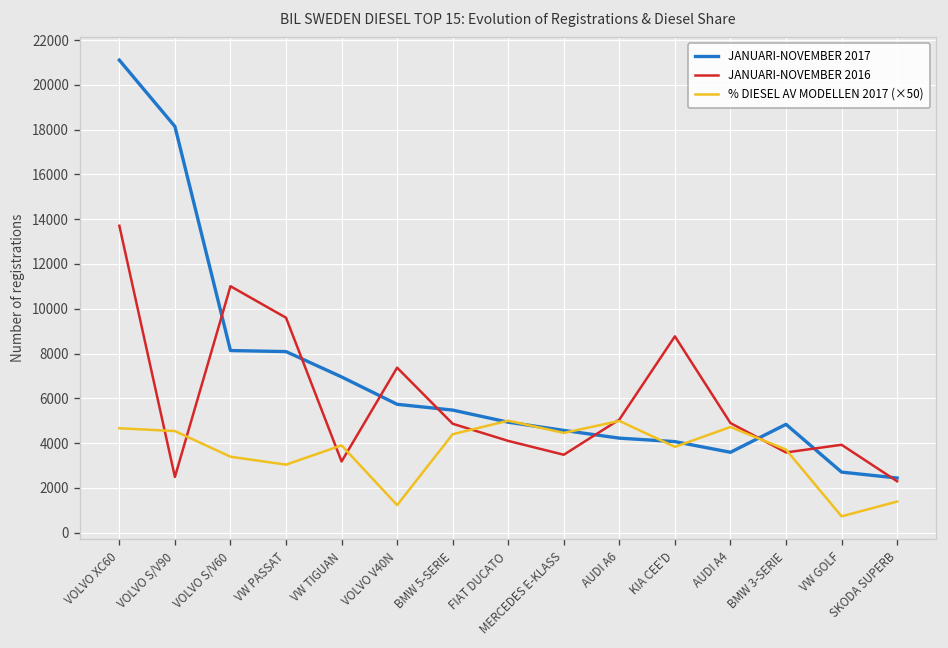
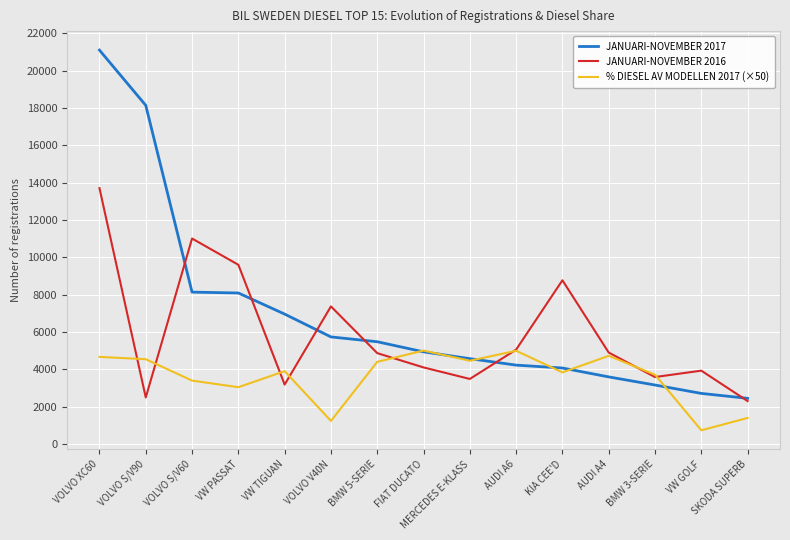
  {
    "JANUARI-NOVEMBER 2017": {
      "VOLVO XC60": 21100,
      "VOLVO S/V90": 18100,
      "VOLVO S/V60": 8100,
      "VW PASSAT": 8100,
      "VW TIGUAN": 7000,
      "VOLVO V40N": 5700,
      "BMW 5-SERIE": 5500,
      "AUDI A6": 4200,
      "KIA CEE'D": 4100,
      "AUDI A4": 3600,
-     "BMW 3-SERIE": 4800,
+     "BMW 3-SERIE": 3200,
      "VW GOLF": 2700,
      "SKODA SUPERB": 2400
    },
    "JANUARI-NOVEMBER 2016": {
      "VOLVO XC60": 13700,
      "VOLVO S/V90": 2500,
      "VOLVO S/V60": 11000,
      "VW PASSAT": 9600,
      "VW TIGUAN": 3200,
      "VOLVO V40N": 7400,
      "BMW 5-SERIE": 4900,
      "FIAT DUCATO": 4100,
      "MERCEDES E-KLASS": 3500,
      "KIA CEE'D": 8800,
      "AUDI A4": 4900,
      "VW GOLF": 3900,
      "SKODA SUPERB": 2300
    },
    "% DIESEL AV MODELLEN 2017 (×50)": {
      "VOLVO XC60": 4700,
      "VOLVO S/V90": 4500,
      "VOLVO S/V60": 3400,
      "VW PASSAT": 3000,
      "VW TIGUAN": 3900,
      "VOLVO V40N": 1200,
      "BMW 5-SERIE": 4400,
      "KIA CEE'D": 3800,
      "AUDI A4": 4700,
      "VW GOLF": 700,
      "SKODA SUPERB": 1400
    }
  }
